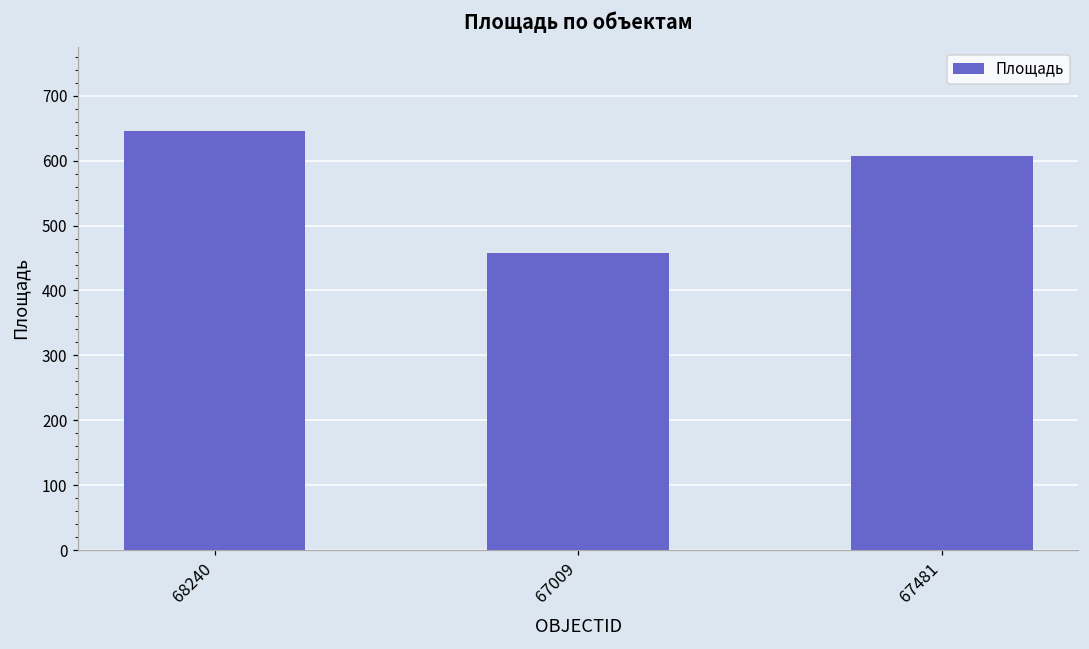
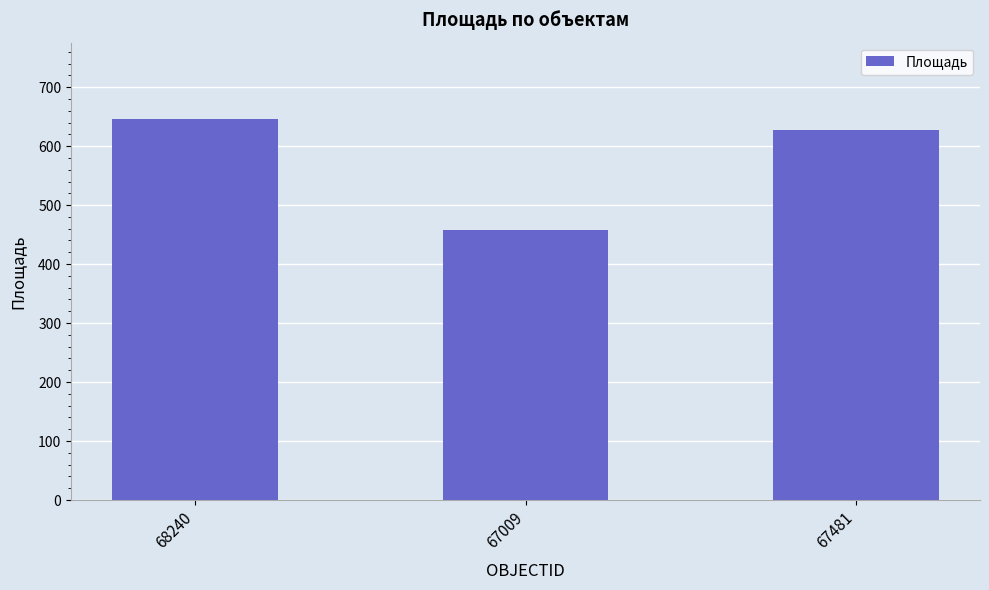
  {
    "68240": 650,
    "67009": 460,
-   "67481": 610
+   "67481": 630
  }
